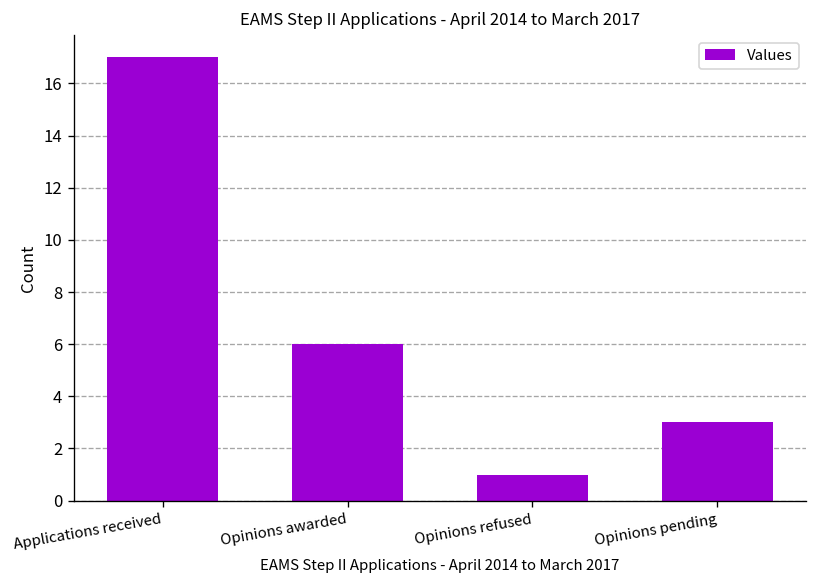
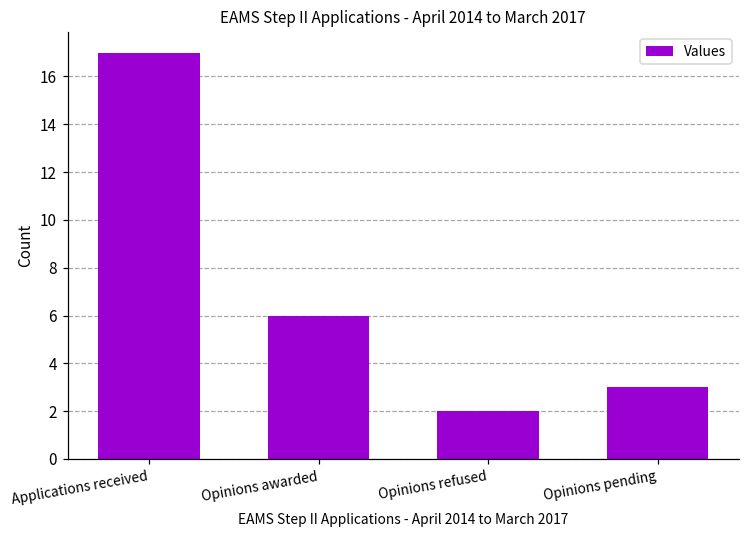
  {
    "Applications received": 17,
    "Opinions awarded": 6,
-   "Opinions refused": 1,
+   "Opinions refused": 2,
    "Opinions pending": 3
  }
